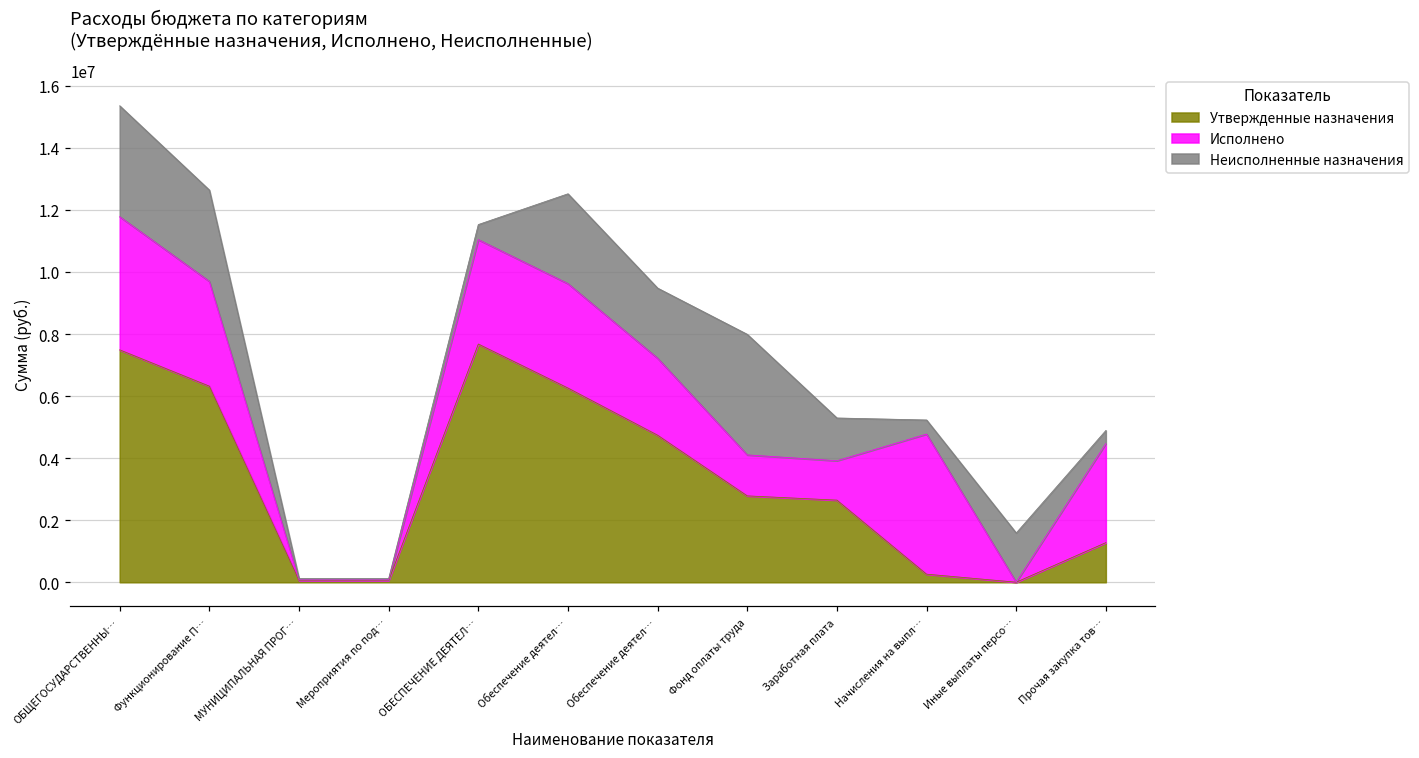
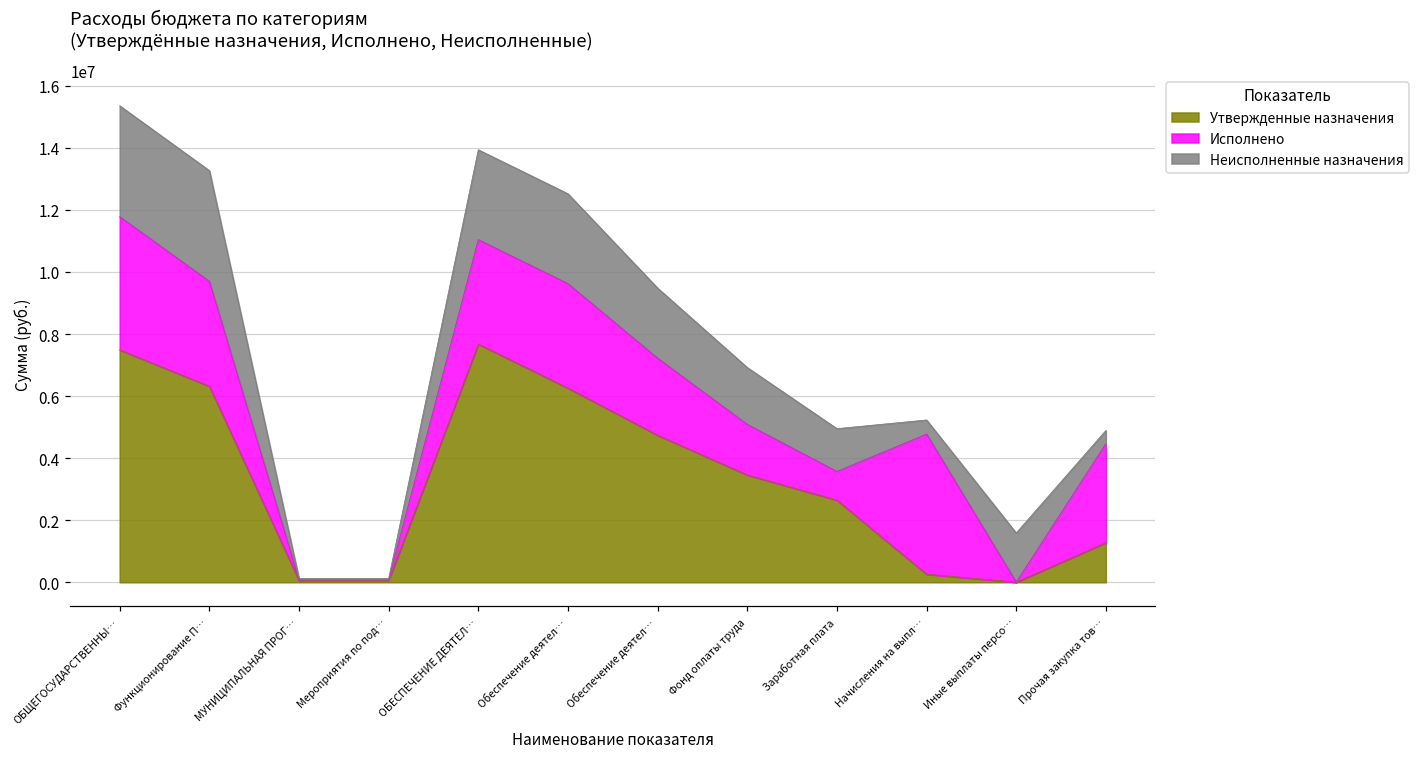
  {
    "Утвержденные назначения": {
      "ОБЩЕГОСУДАРСТВЕННЫ…": 7500000,
      "Функционирование П…": 6300000,
      "ОБЕСПЕЧЕНИЕ ДЕЯТЕЛ…": 7700000,
-     "Фонд оплаты труда": 2800000,
+     "Фонд оплаты труда": 3500000,
      "Заработная плата": 2600000,
      "Начисления на выпл…": 300000,
      "Прочая закупка тов…": 1300000
    },
    "Исполнено": {
      "ОБЩЕГОСУДАРСТВЕННЫ…": 4300000,
      "Функционирование П…": 3400000,
      "ОБЕСПЕЧЕНИЕ ДЕЯТЕЛ…": 3400000,
-     "Фонд оплаты труда": 1300000,
-     "Заработная плата": 1300000,
+     "Фонд оплаты труда": 1600000,
+     "Заработная плата": 900000,
      "Начисления на выпл…": 4500000,
      "Прочая закупка тов…": 3200000
    },
    "Неисполненные назначения": {
      "ОБЩЕГОСУДАРСТВЕННЫ…": 3600000,
-     "Функционирование П…": 2900000,
-     "ОБЕСПЕЧЕНИЕ ДЕЯТЕЛ…": 500000,
-     "Фонд оплаты труда": 3900000,
+     "Функционирование П…": 3600000,
+     "ОБЕСПЕЧЕНИЕ ДЕЯТЕЛ…": 2900000,
+     "Фонд оплаты труда": 1800000,
      "Заработная плата": 1400000,
      "Начисления на выпл…": 500000,
      "Иные выплаты персо…": 1600000,
      "Прочая закупка тов…": 400000
    }
  }
